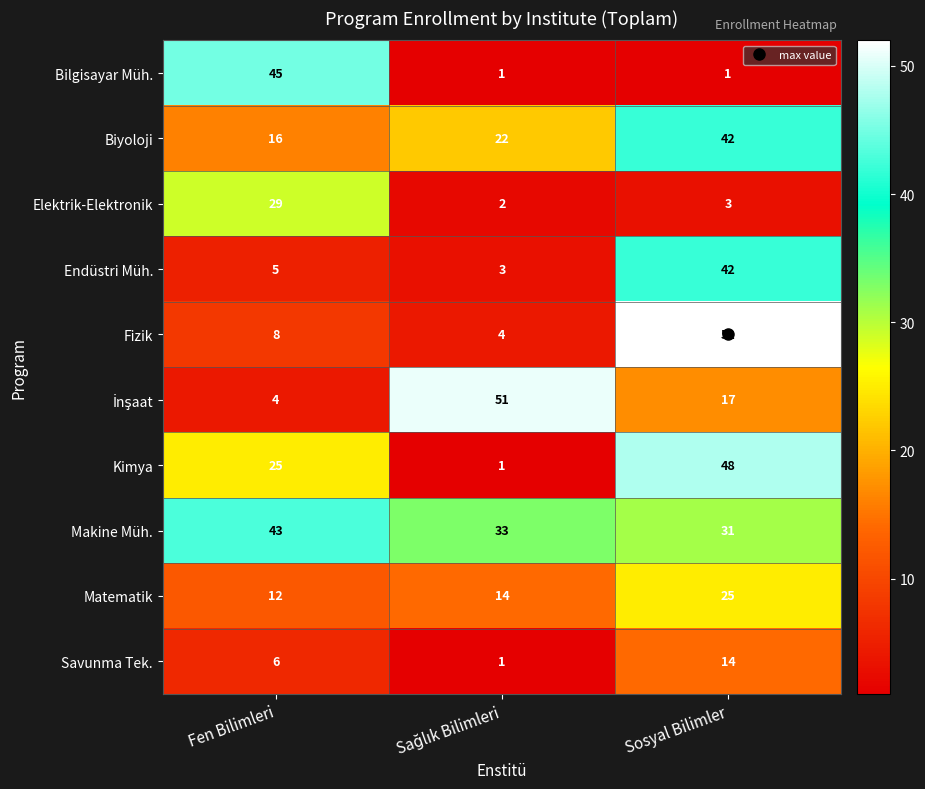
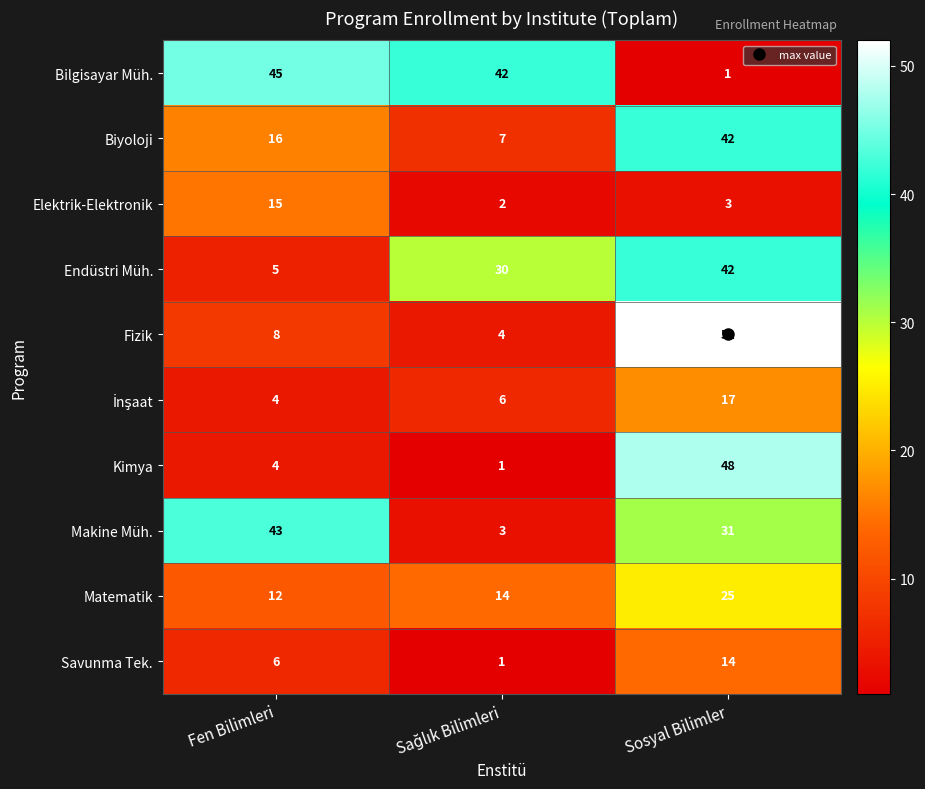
  {
    "Bilgisayar Müh.": {
      "Fen Bilimleri": 45,
-     "Sağlık Bilimleri": 1,
+     "Sağlık Bilimleri": 42,
      "Sosyal Bilimler": 1
    },
    "Biyoloji": {
      "Fen Bilimleri": 16,
-     "Sağlık Bilimleri": 22,
+     "Sağlık Bilimleri": 7,
      "Sosyal Bilimler": 42
    },
    "Elektrik-Elektronik": {
-     "Fen Bilimleri": 29,
+     "Fen Bilimleri": 15,
      "Sağlık Bilimleri": 2,
      "Sosyal Bilimler": 3
    },
    "Endüstri Müh.": {
      "Fen Bilimleri": 5,
-     "Sağlık Bilimleri": 3,
+     "Sağlık Bilimleri": 30,
      "Sosyal Bilimler": 42
    },
    "Fizik": {
      "Fen Bilimleri": 8,
      "Sağlık Bilimleri": 4
    },
    "İnşaat": {
      "Fen Bilimleri": 4,
-     "Sağlık Bilimleri": 51,
+     "Sağlık Bilimleri": 6,
      "Sosyal Bilimler": 17
    },
    "Kimya": {
-     "Fen Bilimleri": 25,
+     "Fen Bilimleri": 4,
      "Sağlık Bilimleri": 1,
      "Sosyal Bilimler": 48
    },
    "Makine Müh.": {
      "Fen Bilimleri": 43,
-     "Sağlık Bilimleri": 33,
+     "Sağlık Bilimleri": 3,
      "Sosyal Bilimler": 31
    },
    "Matematik": {
      "Fen Bilimleri": 12,
      "Sağlık Bilimleri": 14,
      "Sosyal Bilimler": 25
    },
    "Savunma Tek.": {
      "Fen Bilimleri": 6,
      "Sağlık Bilimleri": 1,
      "Sosyal Bilimler": 14
    }
  }
